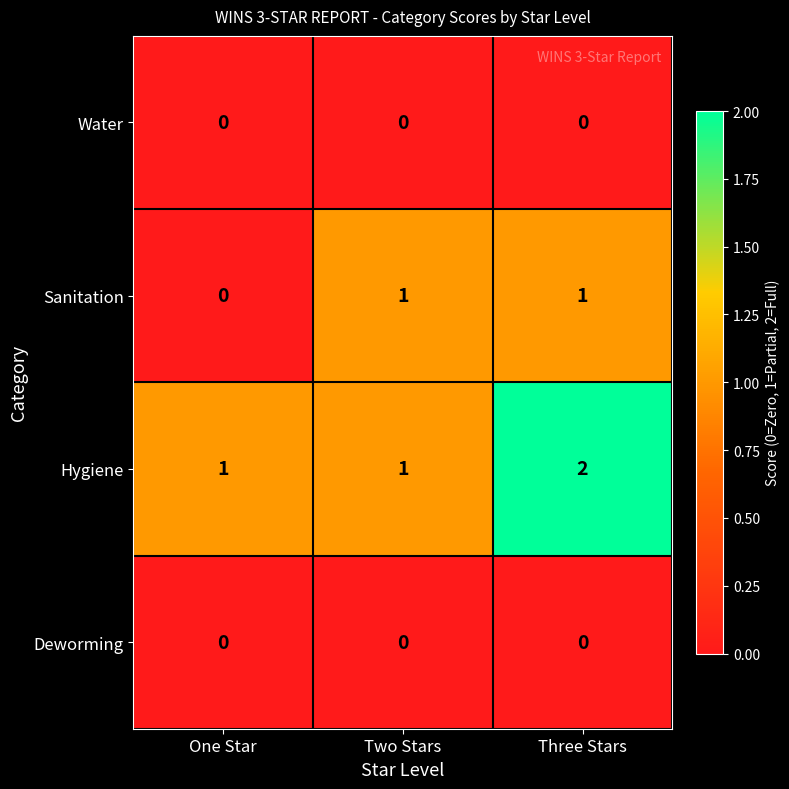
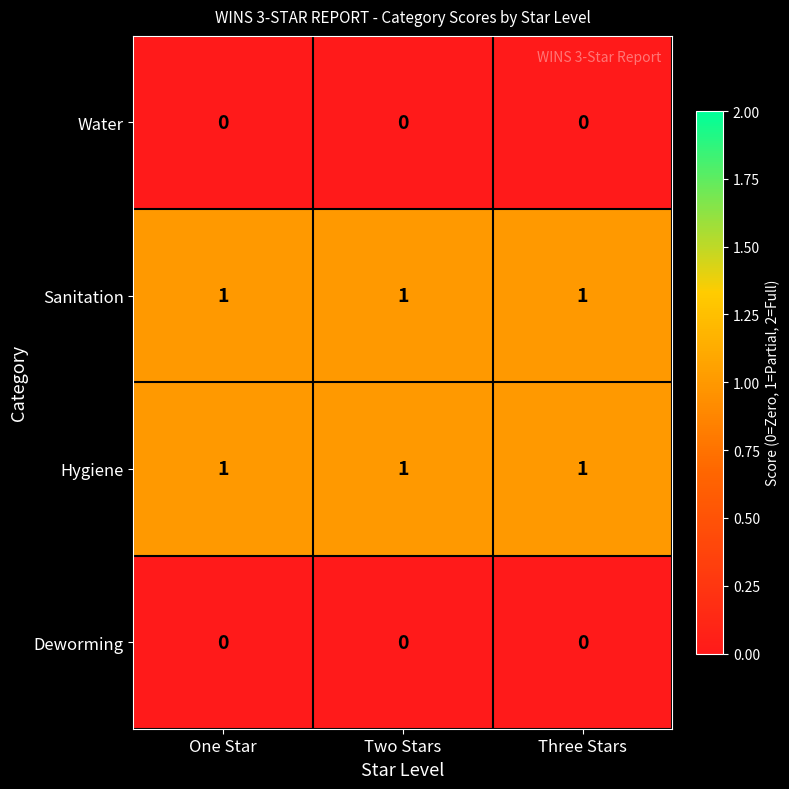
  {
    "Water": {
      "One Star": 0,
      "Two Stars": 0
    },
    "Sanitation": {
-     "One Star": 0,
+     "One Star": 1,
      "Two Stars": 1,
      "Three Stars": 1
    },
    "Hygiene": {
      "One Star": 1,
      "Two Stars": 1,
-     "Three Stars": 2
+     "Three Stars": 1
    },
    "Deworming": {
      "One Star": 0,
      "Two Stars": 0,
      "Three Stars": 0
    }
  }
